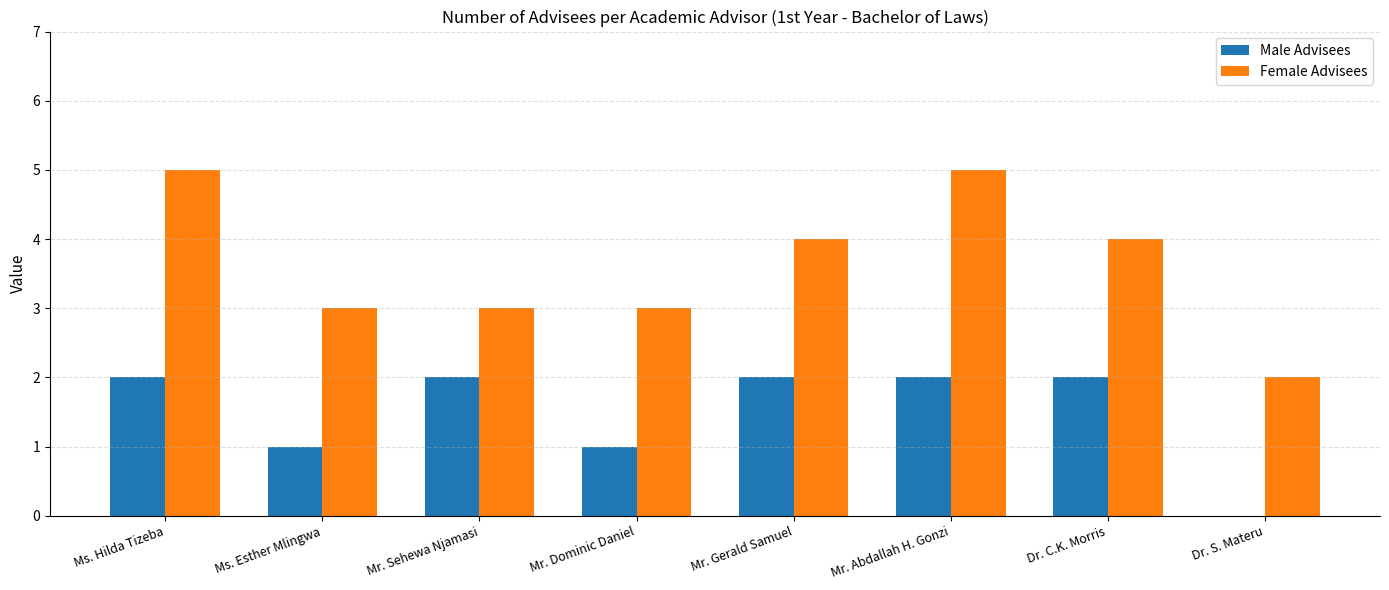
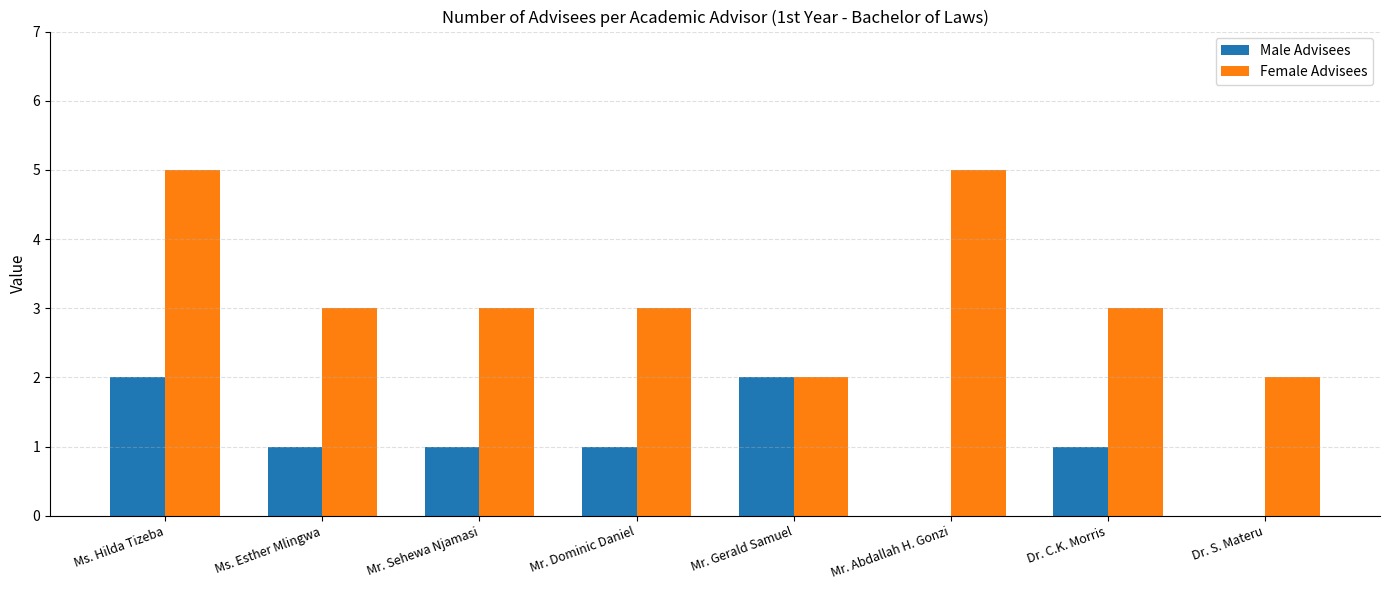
  {
    "Male Advisees": {
      "Ms. Hilda Tizeba": 2,
      "Ms. Esther Mlingwa": 1,
-     "Mr. Sehewa Njamasi": 2,
+     "Mr. Sehewa Njamasi": 1,
      "Mr. Dominic Daniel": 1,
      "Mr. Gerald Samuel": 2,
-     "Mr. Abdallah H. Gonzi": 2,
-     "Dr. C.K. Morris": 2,
+     "Mr. Abdallah H. Gonzi": 0,
+     "Dr. C.K. Morris": 1,
      "Dr. S. Materu": 0
    },
    "Female Advisees": {
      "Ms. Hilda Tizeba": 5,
      "Ms. Esther Mlingwa": 3,
      "Mr. Sehewa Njamasi": 3,
      "Mr. Dominic Daniel": 3,
-     "Mr. Gerald Samuel": 4,
+     "Mr. Gerald Samuel": 2,
      "Mr. Abdallah H. Gonzi": 5,
-     "Dr. C.K. Morris": 4,
+     "Dr. C.K. Morris": 3,
      "Dr. S. Materu": 2
    }
  }
